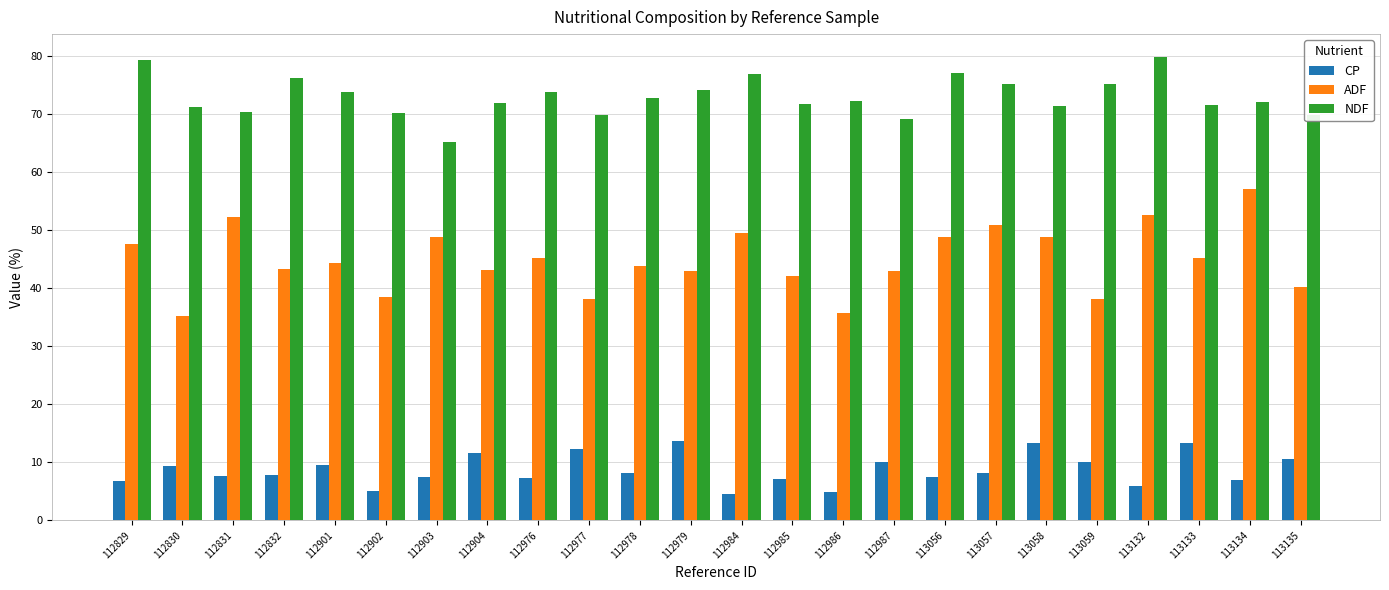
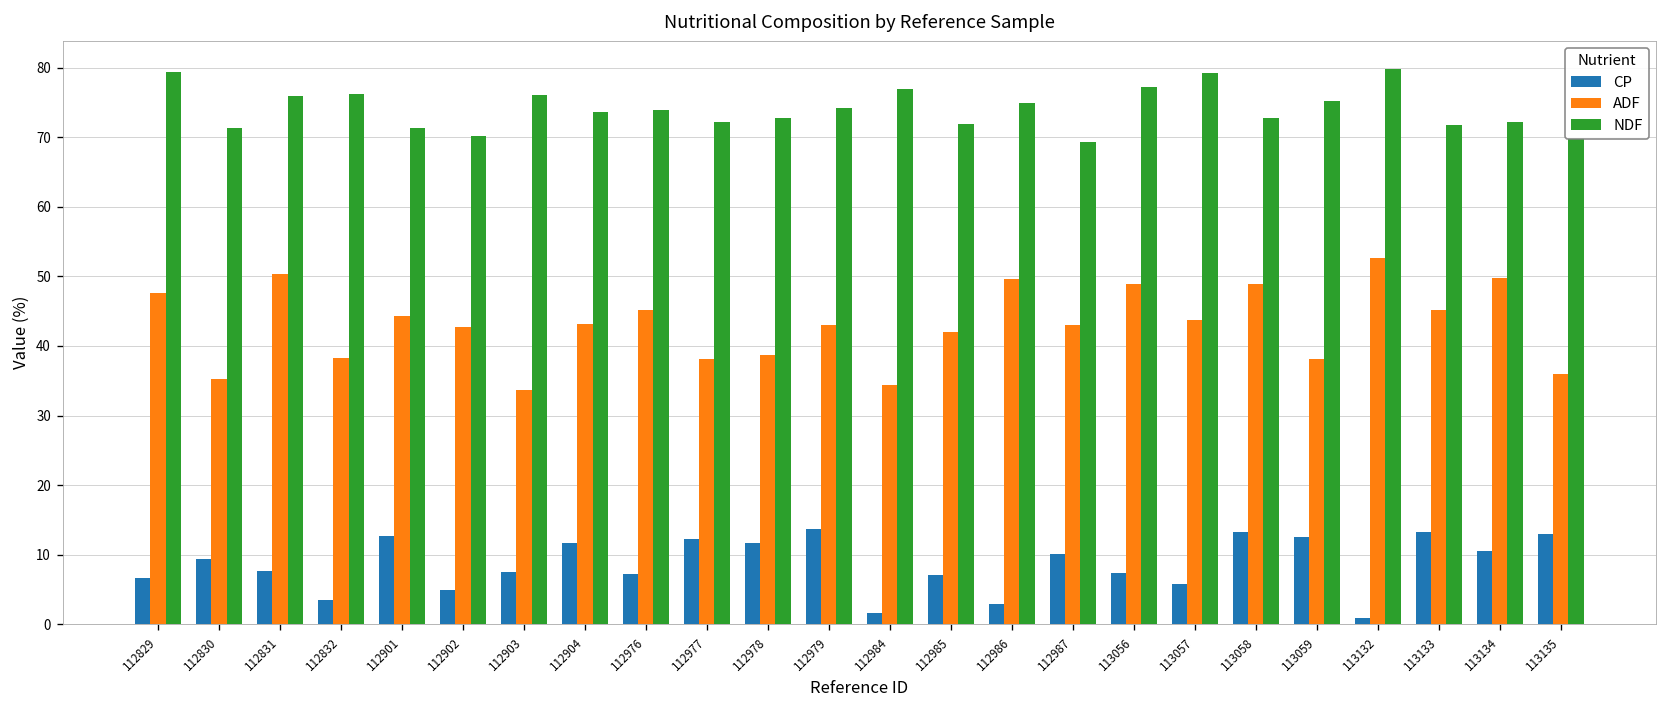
  {
    "CP": {
      "112829": 7,
      "112830": 9,
      "112831": 8,
-     "112832": 8,
-     "112901": 10,
+     "112832": 3,
+     "112901": 13,
      "112902": 5,
      "112903": 7,
      "112904": 12,
      "112976": 7,
      "112977": 12,
-     "112978": 8,
+     "112978": 12,
      "112979": 14,
-     "112984": 5,
+     "112984": 2,
      "112985": 7,
-     "112986": 5,
+     "112986": 3,
      "112987": 10,
      "113056": 7,
-     "113057": 8,
+     "113057": 6,
      "113058": 13,
-     "113059": 10,
-     "113132": 6,
+     "113059": 13,
+     "113132": 1,
      "113133": 13,
-     "113134": 7,
-     "113135": 11
+     "113134": 10,
+     "113135": 13
    },
    "ADF": {
      "112829": 48,
      "112830": 35,
-     "112831": 52,
-     "112832": 43,
+     "112831": 50,
+     "112832": 38,
      "112901": 44,
-     "112902": 39,
-     "112903": 49,
+     "112902": 43,
+     "112903": 34,
      "112904": 43,
      "112976": 45,
      "112977": 38,
-     "112978": 44,
+     "112978": 39,
      "112979": 43,
-     "112984": 50,
+     "112984": 34,
      "112985": 42,
-     "112986": 36,
+     "112986": 50,
      "112987": 43,
      "113056": 49,
-     "113057": 51,
+     "113057": 44,
      "113058": 49,
      "113059": 38,
      "113132": 53,
      "113133": 45,
-     "113134": 57,
-     "113135": 40
+     "113134": 50,
+     "113135": 36
    },
    "NDF": {
      "112829": 79,
      "112830": 71,
-     "112831": 70,
+     "112831": 76,
      "112832": 76,
-     "112901": 74,
+     "112901": 71,
      "112902": 70,
-     "112903": 65,
-     "112904": 72,
+     "112903": 76,
+     "112904": 74,
      "112976": 74,
-     "112977": 70,
+     "112977": 72,
      "112978": 73,
      "112979": 74,
      "112984": 77,
      "112985": 72,
-     "112986": 72,
+     "112986": 75,
      "112987": 69,
      "113056": 77,
-     "113057": 75,
-     "113058": 71,
+     "113057": 79,
+     "113058": 73,
      "113059": 75,
      "113132": 80,
      "113133": 72,
      "113134": 72
    }
  }
